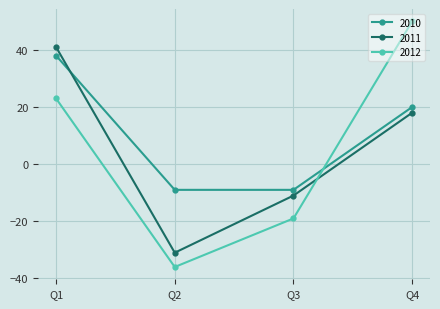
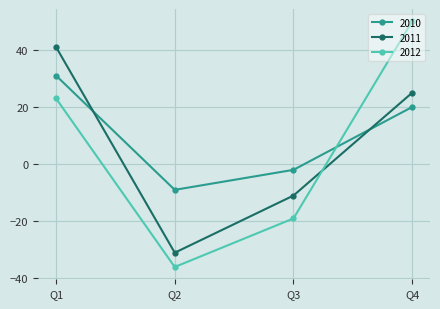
  {
    "2010": {
-     "Q1": 38,
+     "Q1": 31,
      "Q2": -9,
-     "Q3": -9,
+     "Q3": -2,
      "Q4": 20
    },
    "2011": {
      "Q1": 41,
      "Q2": -31,
      "Q3": -11,
-     "Q4": 18
+     "Q4": 25
    },
    "2012": {
      "Q1": 23,
      "Q2": -36,
      "Q3": -19
    }
  }
